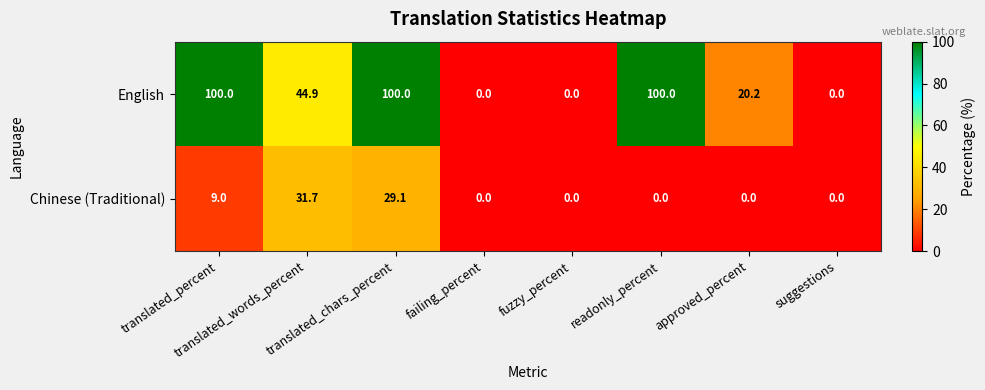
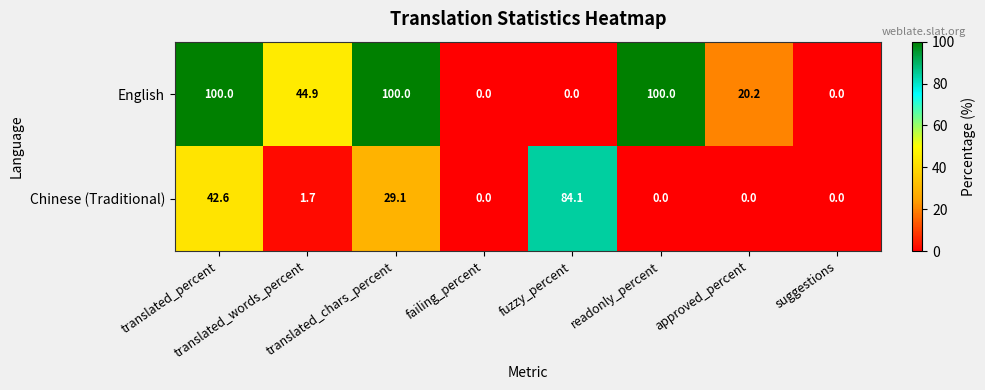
  {
    "English": {
      "translated_percent": 100.0,
      "translated_words_percent": 44.9,
      "translated_chars_percent": 100.0,
      "failing_percent": 0.0,
      "fuzzy_percent": 0.0,
      "readonly_percent": 100.0,
      "approved_percent": 20.2,
      "suggestions": 0.0
    },
    "Chinese (Traditional)": {
-     "translated_percent": 9.0,
-     "translated_words_percent": 31.7,
+     "translated_percent": 42.6,
+     "translated_words_percent": 1.7,
      "translated_chars_percent": 29.1,
      "failing_percent": 0.0,
-     "fuzzy_percent": 0.0,
+     "fuzzy_percent": 84.1,
      "readonly_percent": 0.0,
      "approved_percent": 0.0,
      "suggestions": 0.0
    }
  }
